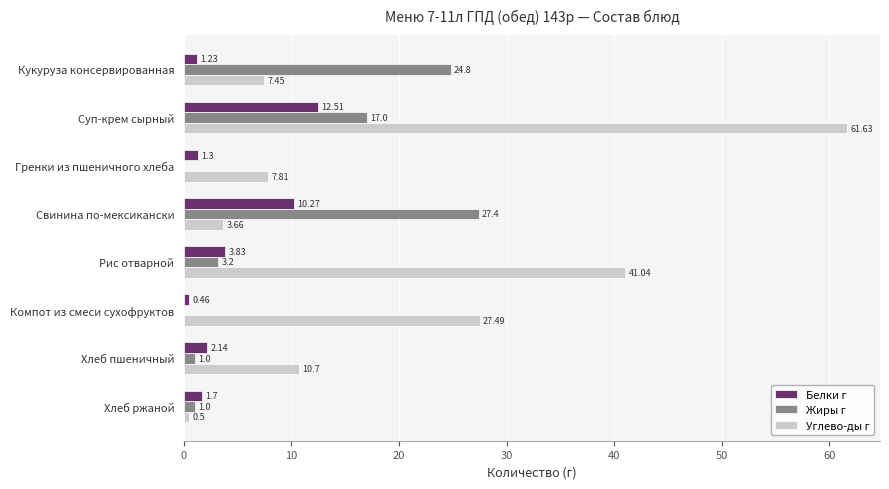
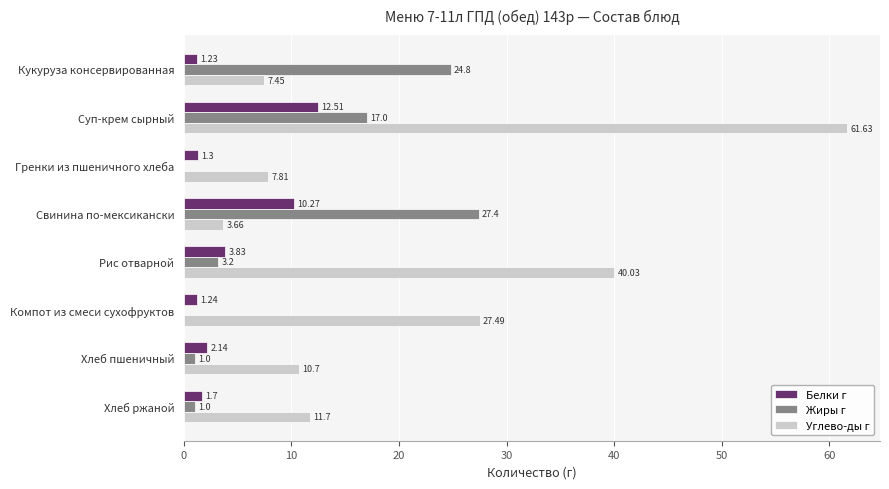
  {
    "Белки г": {
      "Кукуруза консервированная": 1.23,
      "Суп-крем сырный": 12.51,
      "Гренки из пшеничного хлеба": 1.3,
      "Свинина по-мексикански": 10.27,
      "Рис отварной": 3.83,
-     "Компот из смеси сухофруктов": 0.46,
+     "Компот из смеси сухофруктов": 1.24,
      "Хлеб пшеничный": 2.14,
      "Хлеб ржаной": 1.7
    },
    "Жиры г": {
      "Кукуруза консервированная": 24.8,
      "Суп-крем сырный": 17.0,
      "Свинина по-мексикански": 27.4,
      "Рис отварной": 3.2,
      "Хлеб пшеничный": 1.0,
      "Хлеб ржаной": 1.0
    },
    "Углево-ды г": {
      "Кукуруза консервированная": 7.45,
      "Суп-крем сырный": 61.63,
      "Гренки из пшеничного хлеба": 7.81,
      "Свинина по-мексикански": 3.66,
-     "Рис отварной": 41.04,
+     "Рис отварной": 40.03,
      "Компот из смеси сухофруктов": 27.49,
      "Хлеб пшеничный": 10.7,
-     "Хлеб ржаной": 0.5
+     "Хлеб ржаной": 11.7
    }
  }
